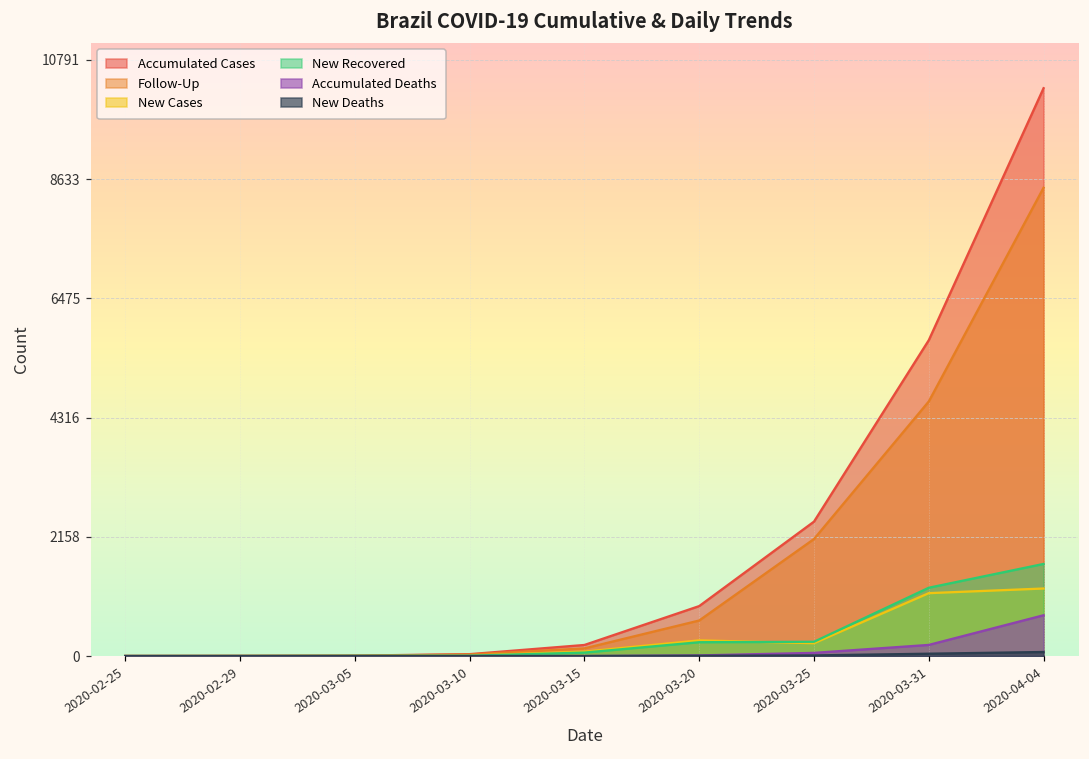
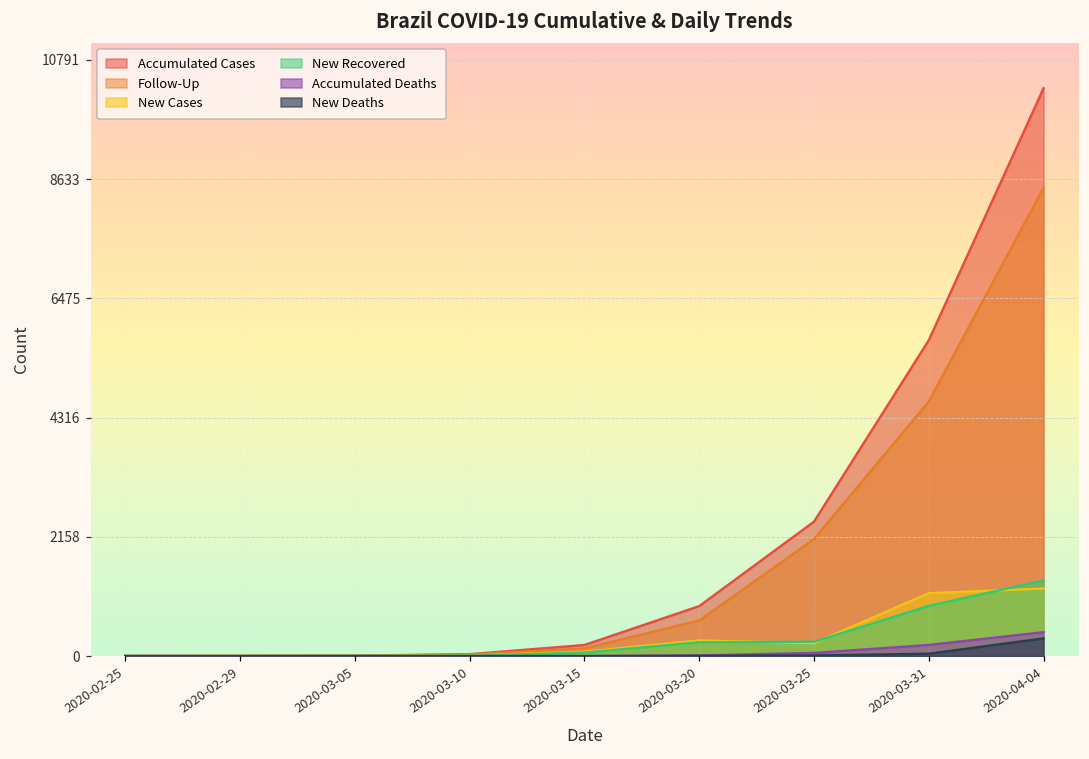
  {
    "New Recovered": {
-     "2020-03-31": 1200,
-     "2020-04-04": 1700
+     "2020-03-31": 900,
+     "2020-04-04": 1400
    },
    "Accumulated Deaths": {
      "2020-03-31": 200,
-     "2020-04-04": 700
+     "2020-04-04": 400
    },
    "New Deaths": {
      "2020-03-31": 0,
-     "2020-04-04": 100
+     "2020-04-04": 300
    }
  }
